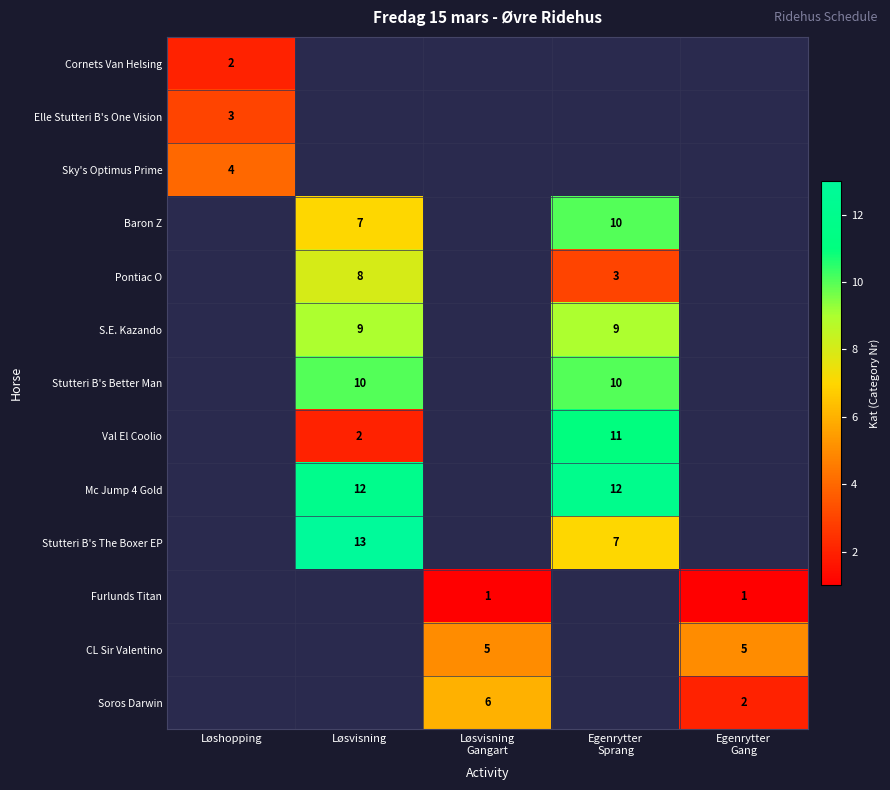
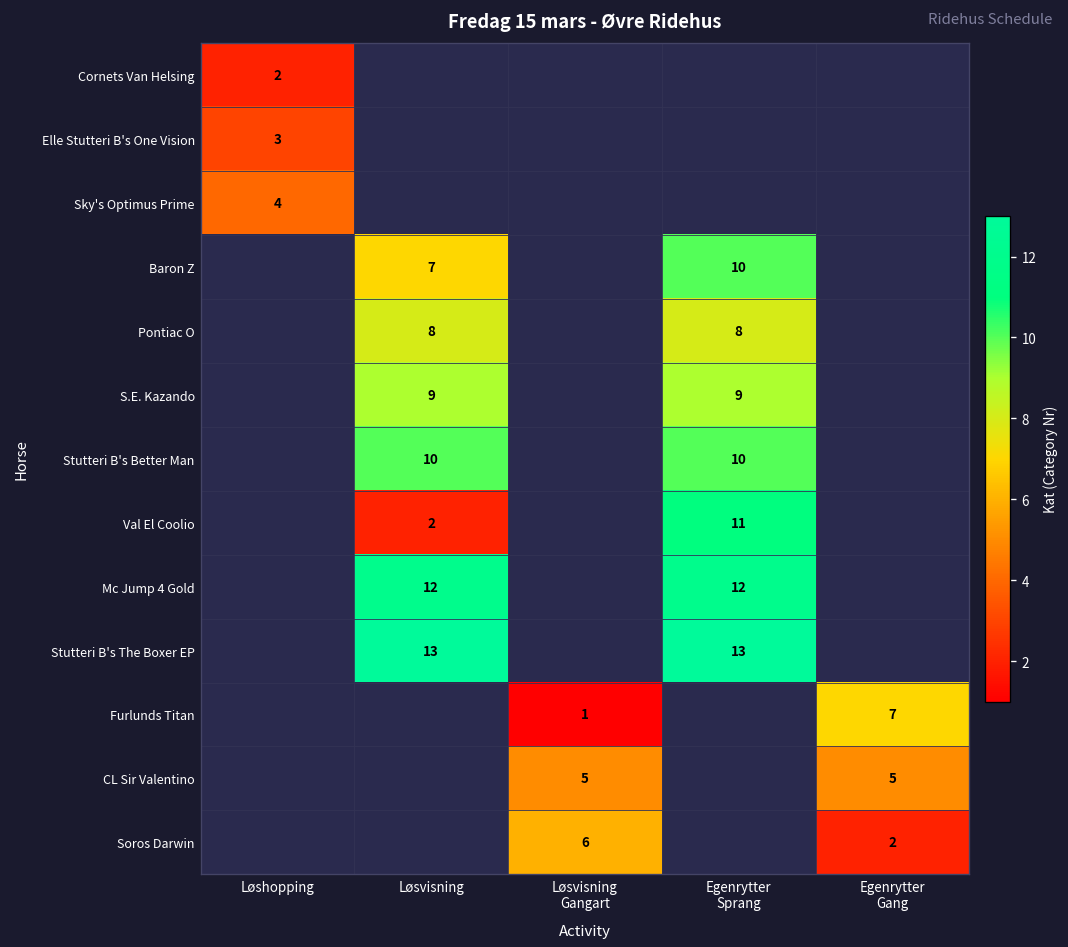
  {
    "Cornets Van Helsing": {
      "Løshopping": 2
    },
    "Elle Stutteri B's One Vision": {
      "Løshopping": 3
    },
    "Sky's Optimus Prime": {
      "Løshopping": 4
    },
    "Baron Z": {
      "Løsvisning": 7,
      "Egenrytter Sprang": 10
    },
    "Pontiac O": {
      "Løsvisning": 8,
-     "Egenrytter Sprang": 3
+     "Egenrytter Sprang": 8
    },
    "S.E. Kazando": {
      "Løsvisning": 9,
      "Egenrytter Sprang": 9
    },
    "Stutteri B's Better Man": {
      "Løsvisning": 10,
      "Egenrytter Sprang": 10
    },
    "Val El Coolio": {
      "Løsvisning": 2,
      "Egenrytter Sprang": 11
    },
    "Mc Jump 4 Gold": {
      "Løsvisning": 12,
      "Egenrytter Sprang": 12
    },
    "Stutteri B's The Boxer EP": {
      "Løsvisning": 13,
-     "Egenrytter Sprang": 7
+     "Egenrytter Sprang": 13
    },
    "Furlunds Titan": {
      "Løsvisning Gangart": 1,
-     "Egenrytter Gang": 1
+     "Egenrytter Gang": 7
    },
    "CL Sir Valentino": {
      "Løsvisning Gangart": 5,
      "Egenrytter Gang": 5
    },
    "Soros Darwin": {
      "Løsvisning Gangart": 6,
      "Egenrytter Gang": 2
    }
  }
